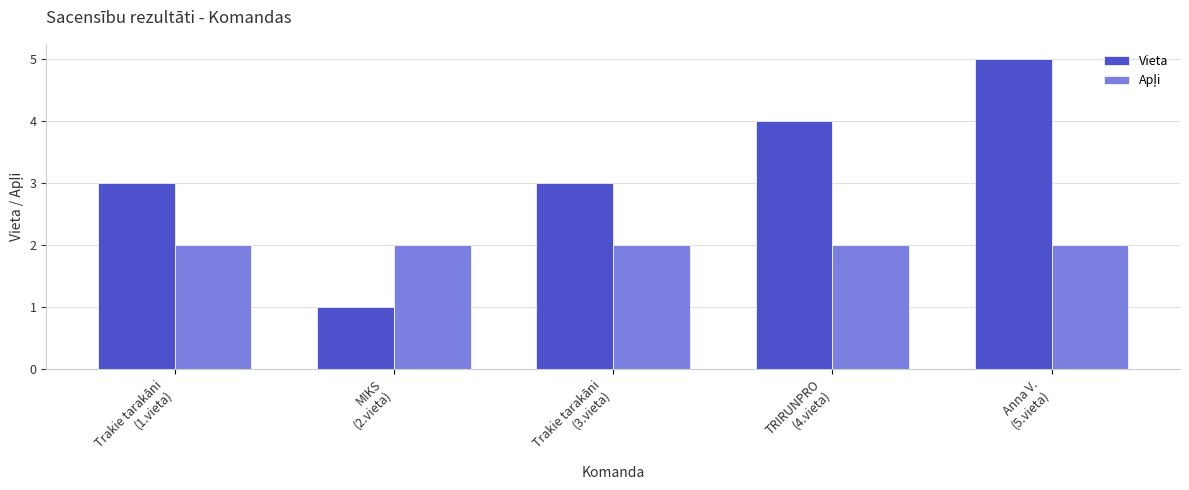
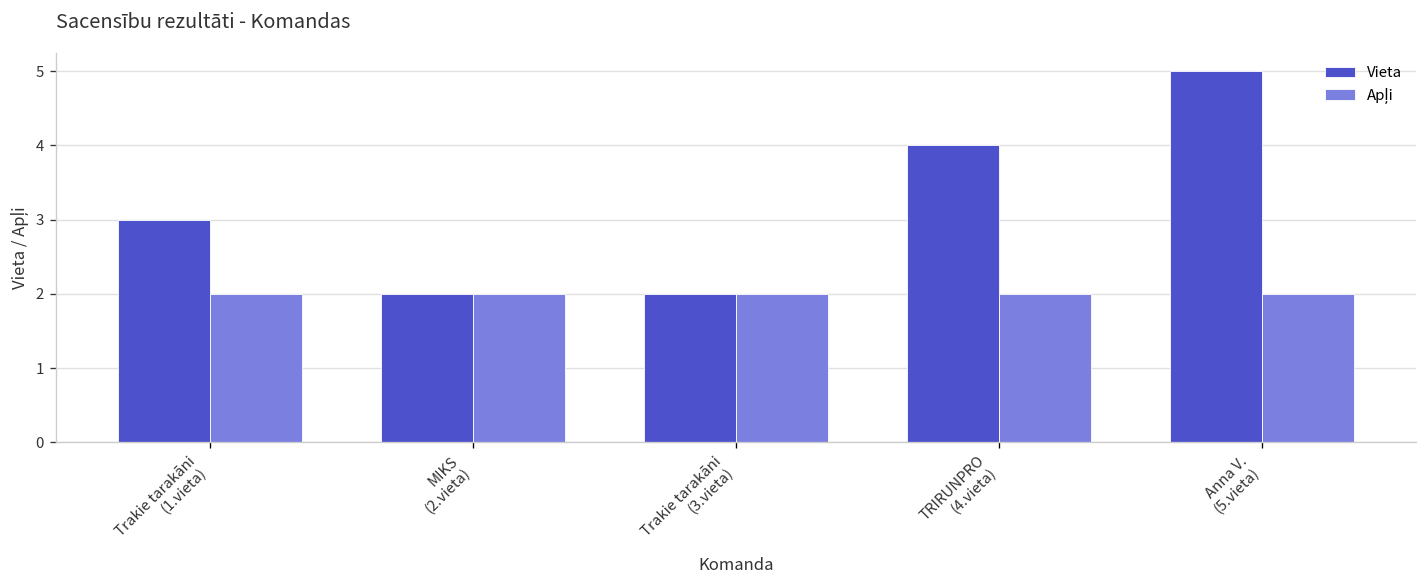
  {
    "Vieta": {
      "Trakie tarakāni (1.vieta)": 3,
-     "MIKS (2.vieta)": 1,
-     "Trakie tarakāni (3.vieta)": 3,
+     "MIKS (2.vieta)": 2,
+     "Trakie tarakāni (3.vieta)": 2,
      "TRIRUNPRO (4.vieta)": 4,
      "Anna V. (5.vieta)": 5
    },
    "Apļi": {
      "Trakie tarakāni (1.vieta)": 2,
      "MIKS (2.vieta)": 2,
      "Trakie tarakāni (3.vieta)": 2,
      "TRIRUNPRO (4.vieta)": 2,
      "Anna V. (5.vieta)": 2
    }
  }
